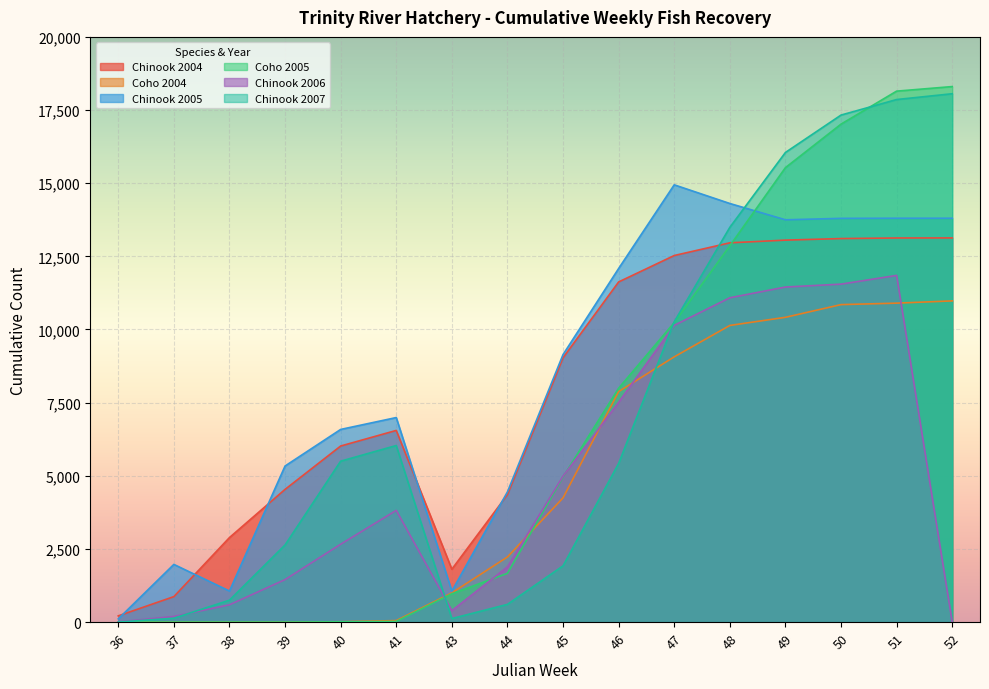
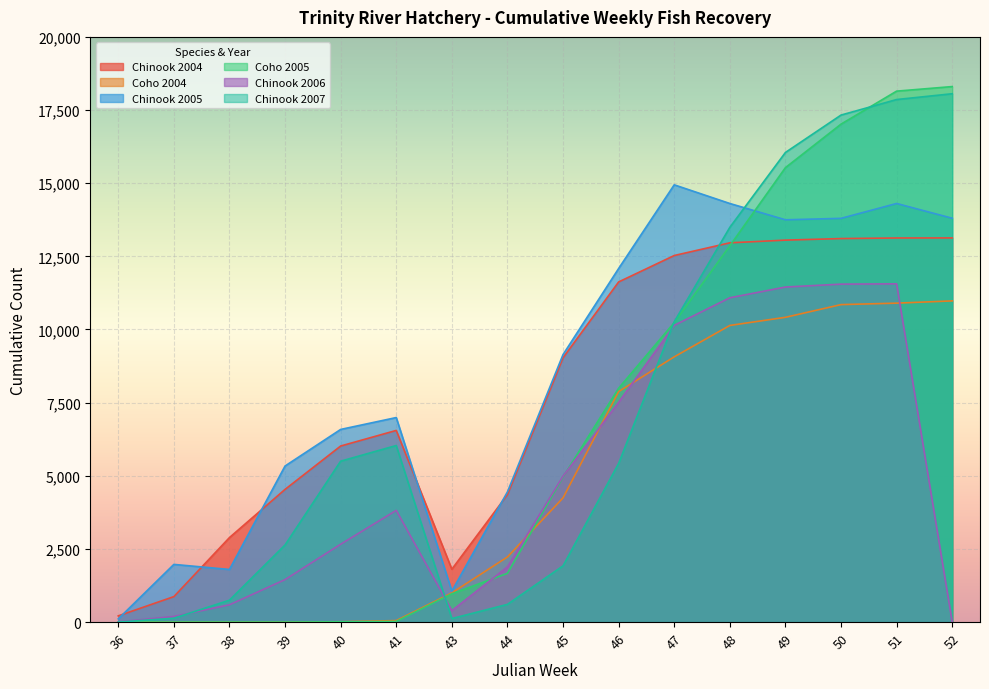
  {
    "Chinook 2005": {
      "36": "100",
      "37": "2,000",
-     "38": "1,100",
+     "38": "1,800",
      "39": "5,300",
      "40": "6,600",
      "41": "7,000",
      "44": "4,400",
      "45": "9,100",
      "46": "12,100",
      "47": "14,900",
      "48": "14,300",
      "49": "13,700",
      "50": "13,800",
-     "51": "13,800",
+     "51": "14,300",
      "52": "13,800"
    },
    "Chinook 2006": {
      "38": "600",
      "39": "1,500",
      "40": "2,700",
      "41": "3,800",
      "43": "400",
      "44": "1,900",
      "46": "7,500",
      "47": "10,100",
      "48": "11,100",
      "49": "11,500",
      "50": "11,600",
-     "51": "11,800",
+     "51": "11,600",
      "52": "0"
    }
  }
